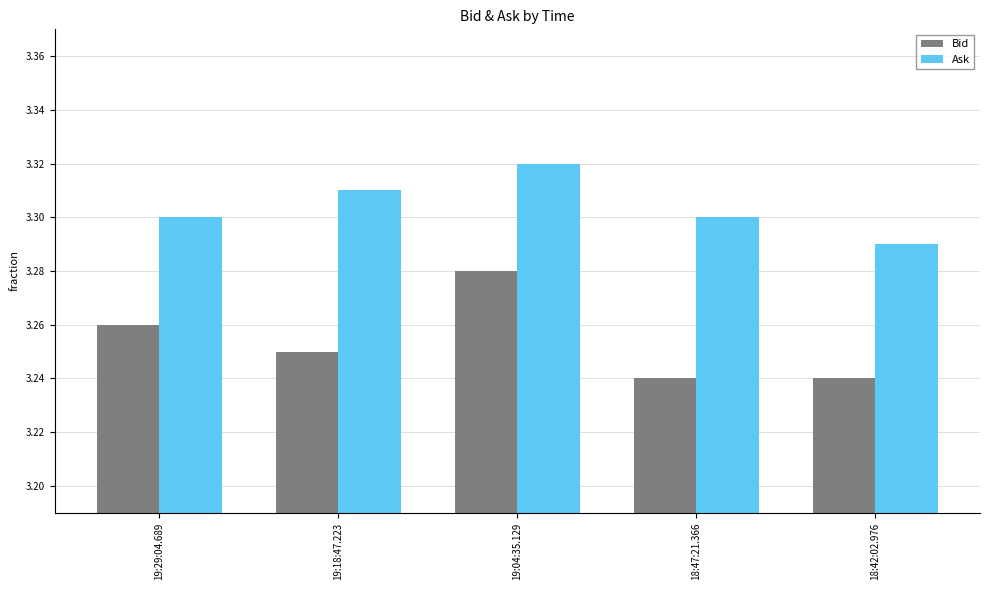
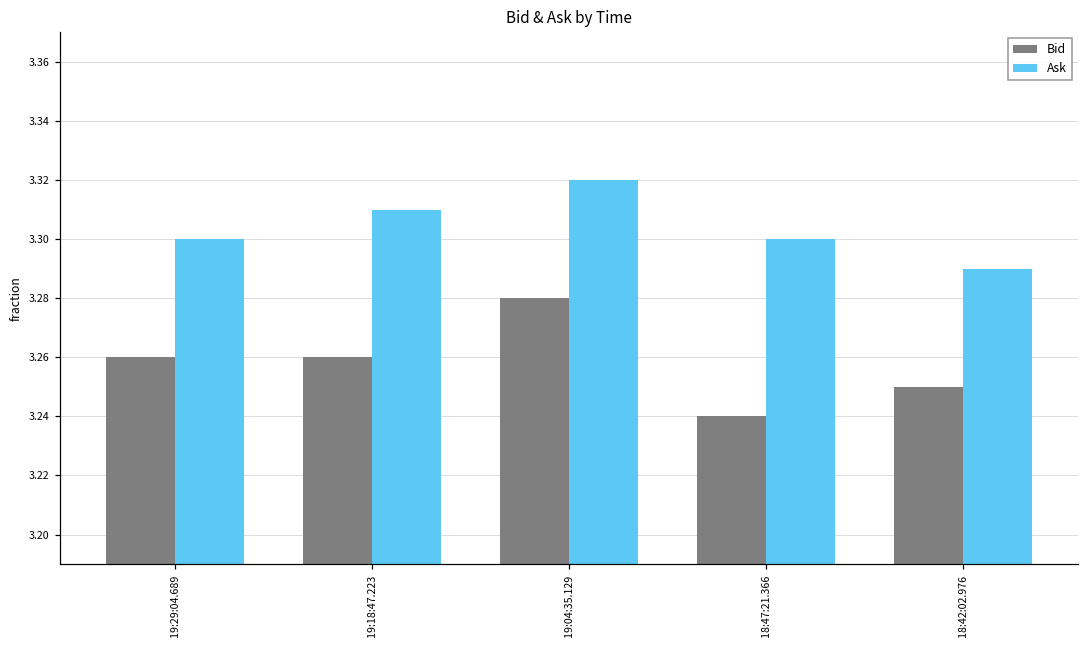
  {
    "Bid": {
      "19:29:04.689": 3.26,
-     "19:18:47.223": 3.25,
+     "19:18:47.223": 3.26,
      "19:04:35.129": 3.28,
      "18:47:21.366": 3.24,
-     "18:42:02.976": 3.24
+     "18:42:02.976": 3.25
    },
    "Ask": {
      "19:29:04.689": 3.30,
      "19:18:47.223": 3.31,
      "19:04:35.129": 3.32,
      "18:47:21.366": 3.30,
      "18:42:02.976": 3.29
    }
  }
